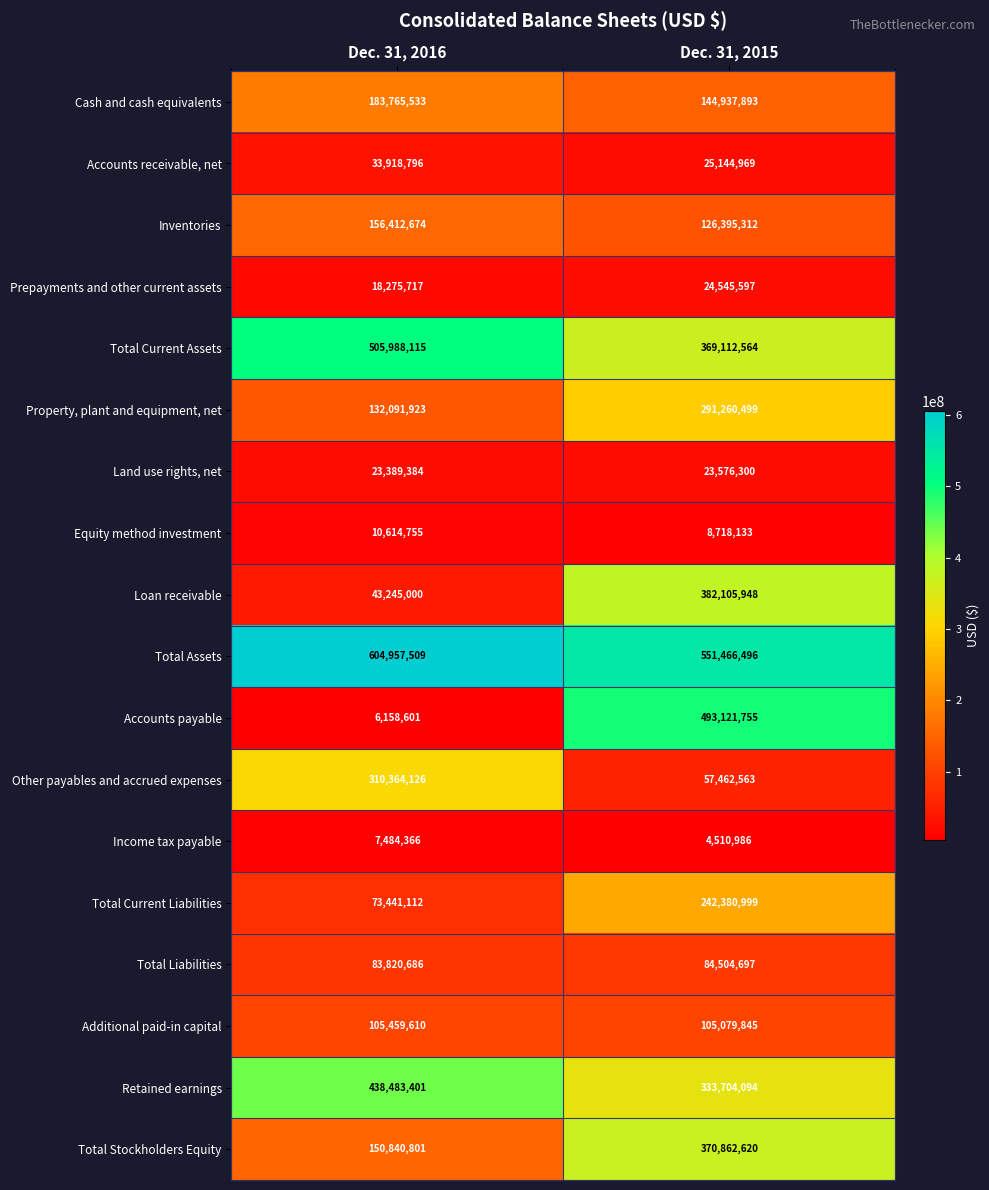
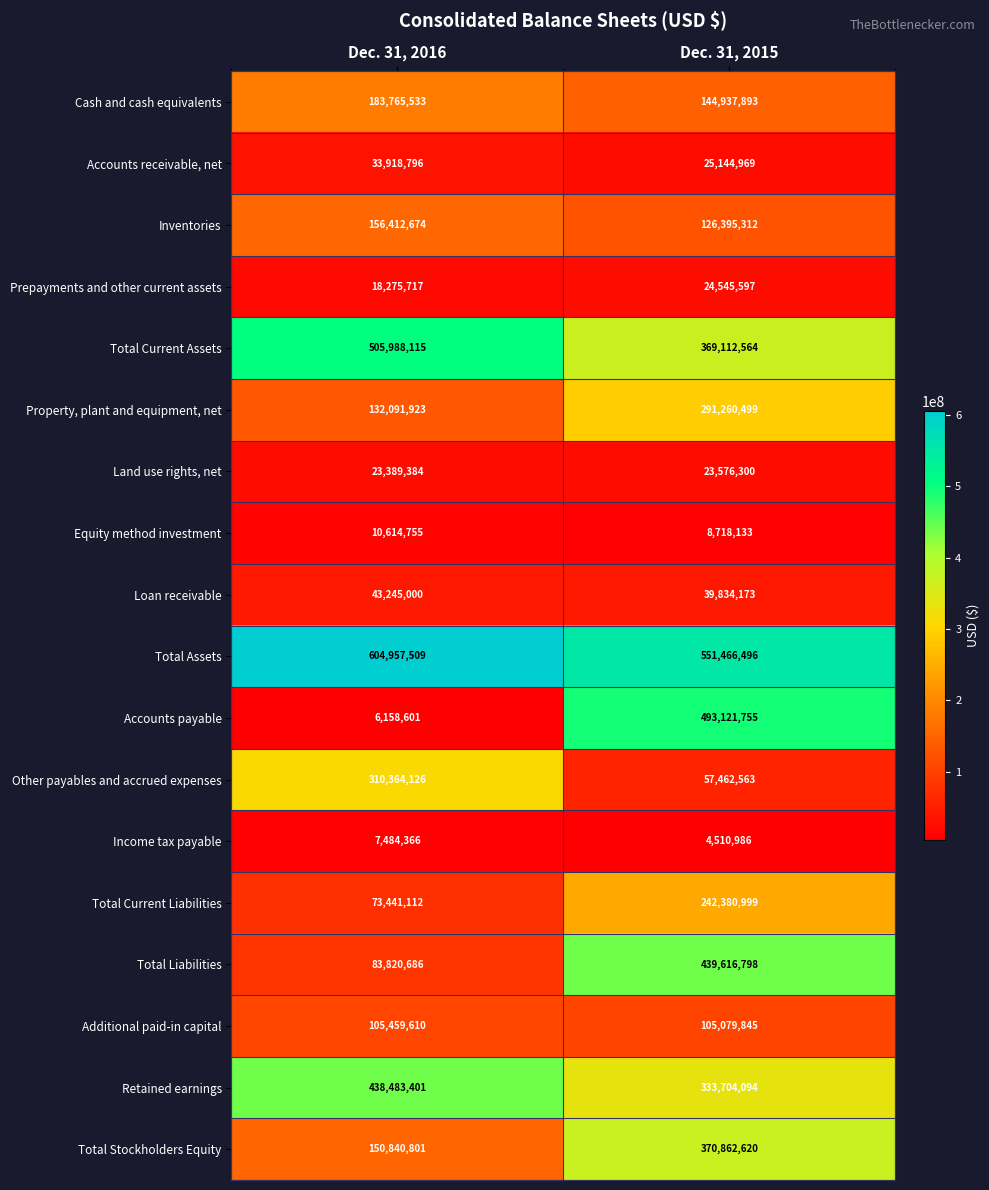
  {
    "Cash and cash equivalents": {
      "Dec. 31, 2016": "183,765,533",
      "Dec. 31, 2015": "144,937,893"
    },
    "Accounts receivable, net": {
      "Dec. 31, 2016": "33,918,796",
      "Dec. 31, 2015": "25,144,969"
    },
    "Inventories": {
      "Dec. 31, 2016": "156,412,674",
      "Dec. 31, 2015": "126,395,312"
    },
    "Prepayments and other current assets": {
      "Dec. 31, 2016": "18,275,717",
      "Dec. 31, 2015": "24,545,597"
    },
    "Total Current Assets": {
      "Dec. 31, 2016": "505,988,115",
      "Dec. 31, 2015": "369,112,564"
    },
    "Property, plant and equipment, net": {
      "Dec. 31, 2016": "132,091,923",
      "Dec. 31, 2015": "291,260,499"
    },
    "Land use rights, net": {
      "Dec. 31, 2016": "23,389,384",
      "Dec. 31, 2015": "23,576,300"
    },
    "Equity method investment": {
      "Dec. 31, 2016": "10,614,755",
      "Dec. 31, 2015": "8,718,133"
    },
    "Loan receivable": {
      "Dec. 31, 2016": "43,245,000",
-     "Dec. 31, 2015": "382,105,948"
+     "Dec. 31, 2015": "39,834,173"
    },
    "Total Assets": {
      "Dec. 31, 2016": "604,957,509",
      "Dec. 31, 2015": "551,466,496"
    },
    "Accounts payable": {
      "Dec. 31, 2016": "6,158,601",
      "Dec. 31, 2015": "493,121,755"
    },
    "Other payables and accrued expenses": {
      "Dec. 31, 2016": "310,364,126",
      "Dec. 31, 2015": "57,462,563"
    },
    "Income tax payable": {
      "Dec. 31, 2016": "7,484,366",
      "Dec. 31, 2015": "4,510,986"
    },
    "Total Current Liabilities": {
      "Dec. 31, 2016": "73,441,112",
      "Dec. 31, 2015": "242,380,999"
    },
    "Total Liabilities": {
      "Dec. 31, 2016": "83,820,686",
-     "Dec. 31, 2015": "84,504,697"
+     "Dec. 31, 2015": "439,616,798"
    },
    "Additional paid-in capital": {
      "Dec. 31, 2016": "105,459,610",
      "Dec. 31, 2015": "105,079,845"
    },
    "Retained earnings": {
      "Dec. 31, 2016": "438,483,401",
      "Dec. 31, 2015": "333,704,094"
    },
    "Total Stockholders Equity": {
      "Dec. 31, 2016": "150,840,801",
      "Dec. 31, 2015": "370,862,620"
    }
  }
